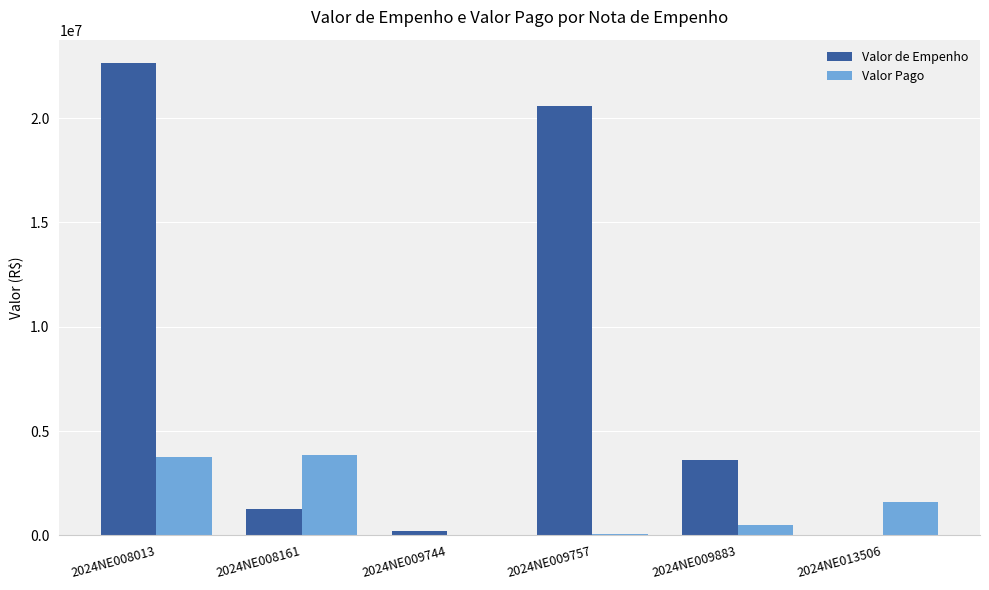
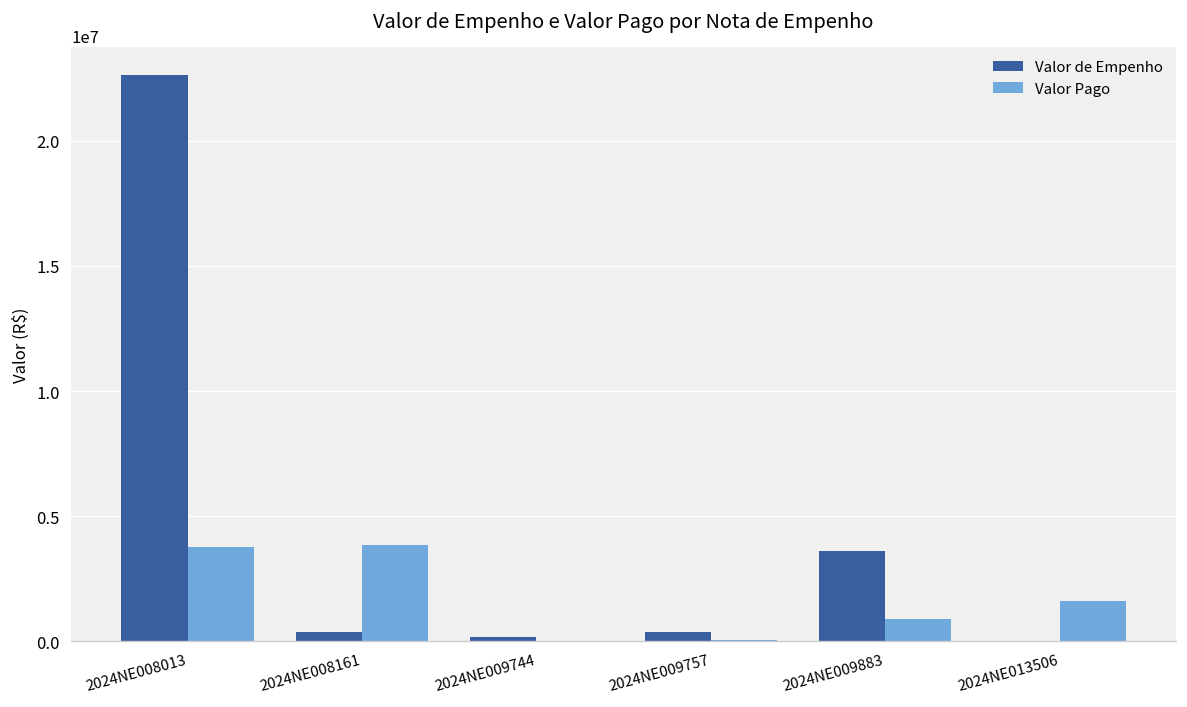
  {
    "Valor de Empenho": {
      "2024NE008013": 22600000,
-     "2024NE008161": 1300000,
+     "2024NE008161": 400000,
      "2024NE009744": 200000,
-     "2024NE009757": 20600000,
+     "2024NE009757": 400000,
      "2024NE009883": 3600000
    },
    "Valor Pago": {
      "2024NE008013": 3800000,
      "2024NE008161": 3900000,
-     "2024NE009883": 500000,
+     "2024NE009883": 900000,
      "2024NE013506": 1600000
    }
  }
